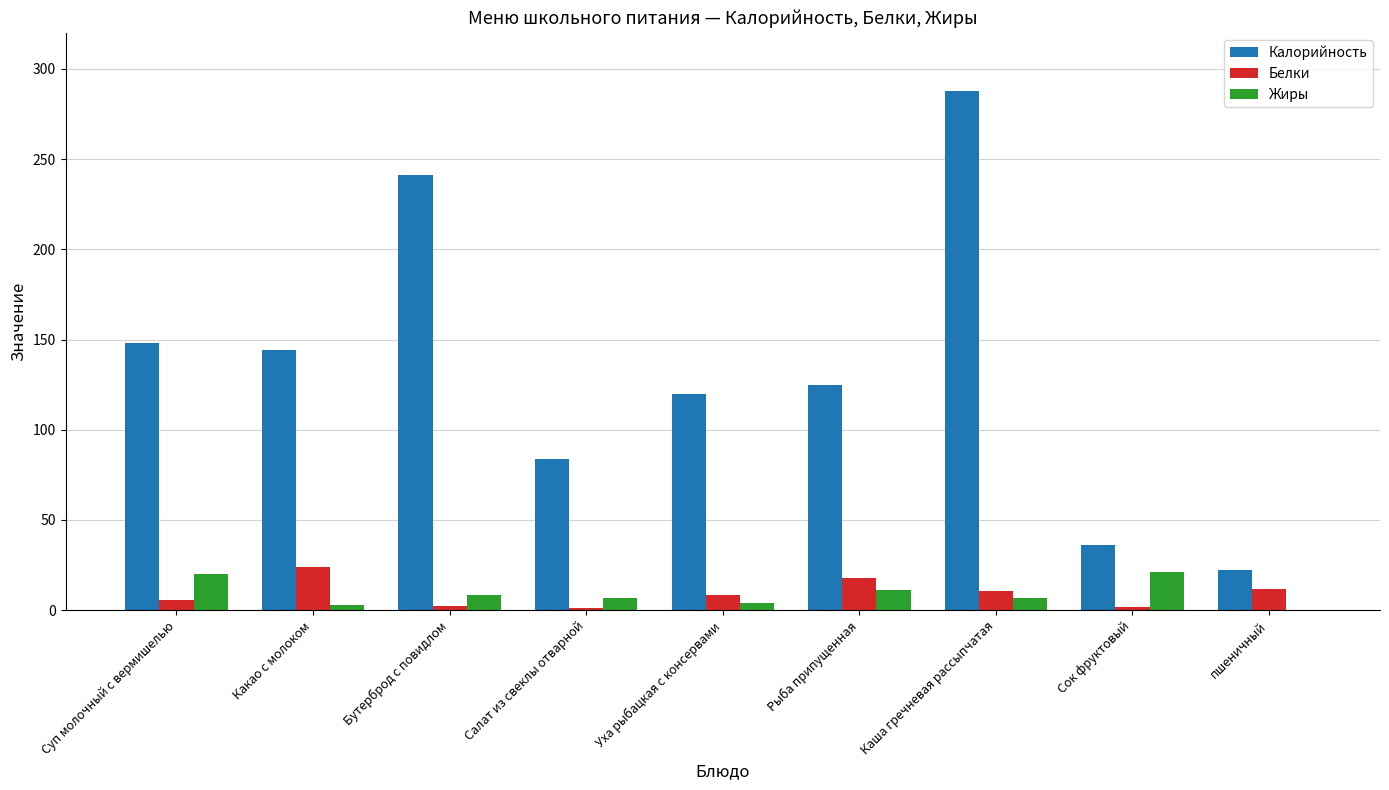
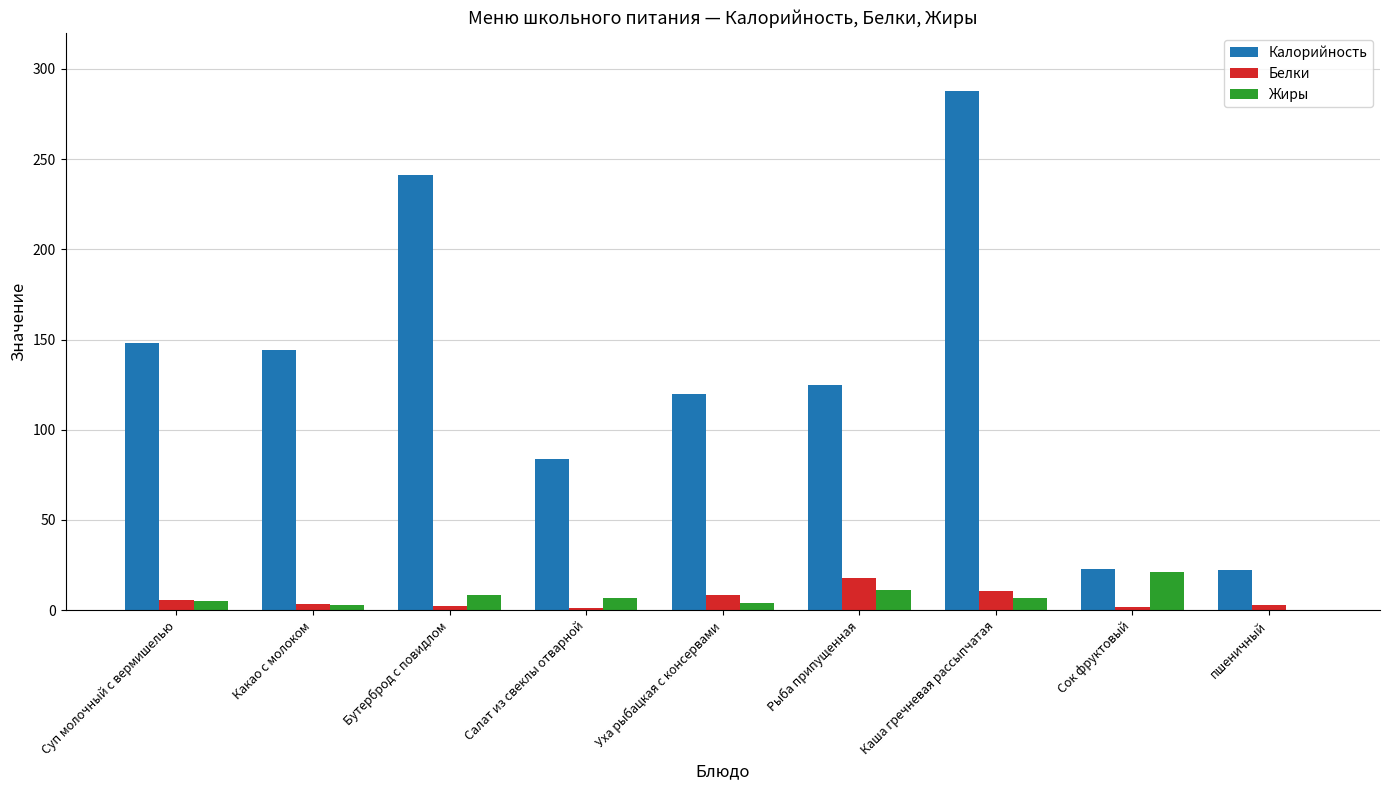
  {
    "Калорийность": {
      "Суп молочный с вермишелью": 148,
      "Какао с молоком": 144,
      "Бутерброд с повидлом": 241,
      "Салат из свеклы отварной": 84,
      "Уха рыбацкая с консервами": 120,
      "Рыба припущенная": 125,
      "Каша гречневая рассыпчатая": 288,
-     "Сок фруктовый": 36,
+     "Сок фруктовый": 23,
      "пшеничный": 22
    },
    "Белки": {
      "Суп молочный с вермишелью": 6,
-     "Какао с молоком": 24,
+     "Какао с молоком": 3,
      "Бутерброд с повидлом": 3,
      "Уха рыбацкая с консервами": 9,
      "Рыба припущенная": 18,
      "Каша гречневая рассыпчатая": 10,
      "Сок фруктовый": 2,
-     "пшеничный": 12
+     "пшеничный": 3
    },
    "Жиры": {
-     "Суп молочный с вермишелью": 20,
+     "Суп молочный с вермишелью": 5,
      "Какао с молоком": 3,
      "Бутерброд с повидлом": 8,
      "Салат из свеклы отварной": 7,
      "Уха рыбацкая с консервами": 4,
      "Рыба припущенная": 11,
      "Каша гречневая рассыпчатая": 7,
      "Сок фруктовый": 21,
      "пшеничный": 0
    }
  }
